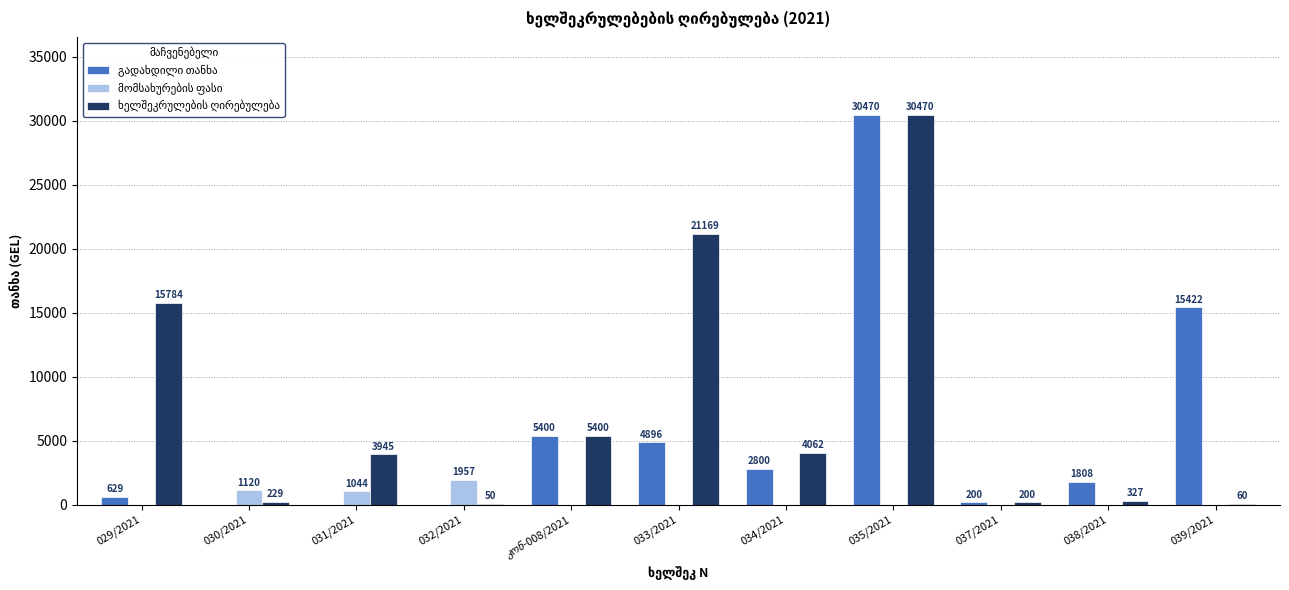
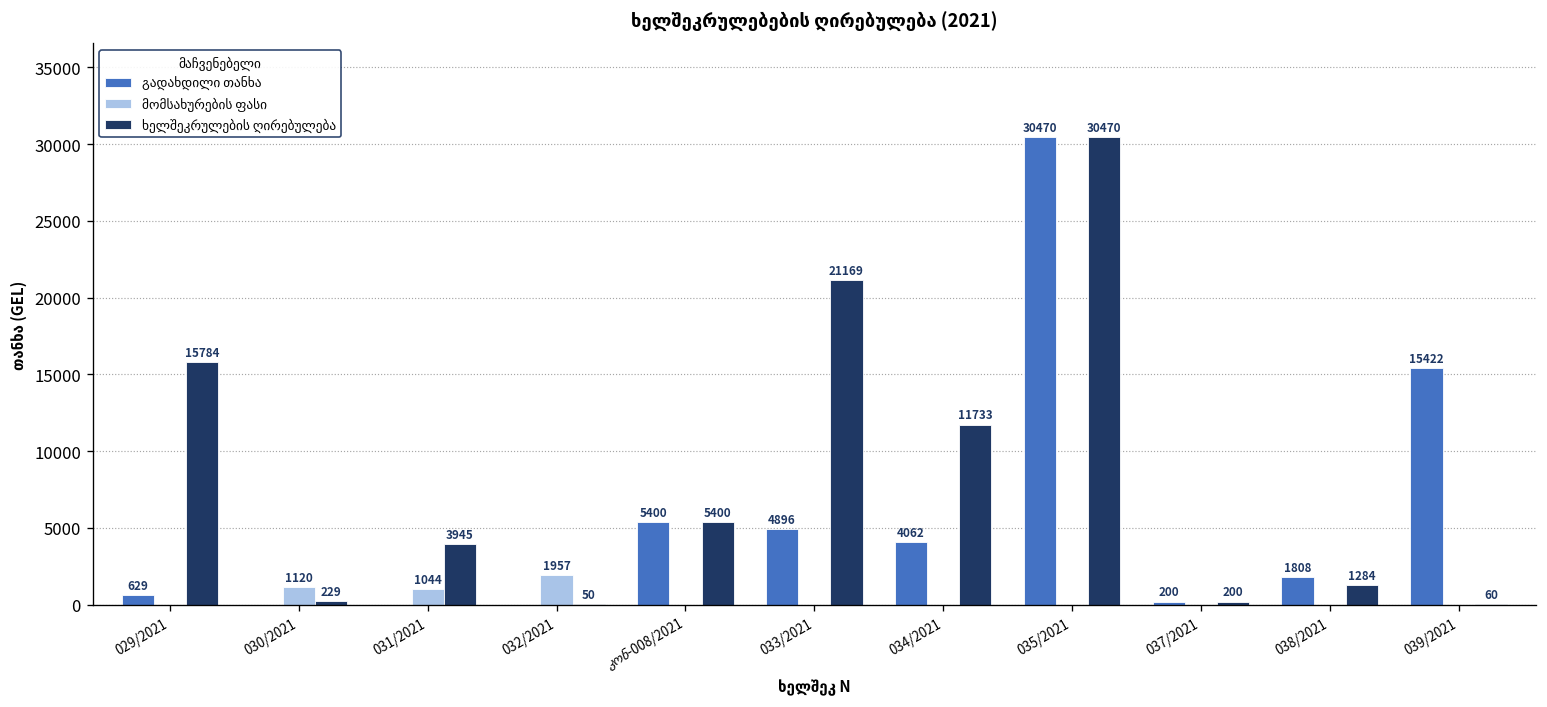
  {
    "გადახდილი თანხა": {
      "029/2021": 629,
      "კონ-008/2021": 5400,
      "033/2021": 4896,
-     "034/2021": 2800,
+     "034/2021": 4062,
      "035/2021": 30470,
      "037/2021": 200,
      "038/2021": 1808,
      "039/2021": 15422
    },
    "მომსახურების ფასი": {
      "030/2021": 1120,
      "031/2021": 1044,
      "032/2021": 1957
    },
    "ხელშეკრულების ღირებულება": {
      "029/2021": 15784,
      "030/2021": 229,
      "031/2021": 3945,
      "032/2021": 50,
      "კონ-008/2021": 5400,
      "033/2021": 21169,
-     "034/2021": 4062,
+     "034/2021": 11733,
      "035/2021": 30470,
      "037/2021": 200,
-     "038/2021": 327,
+     "038/2021": 1284,
      "039/2021": 60
    }
  }
